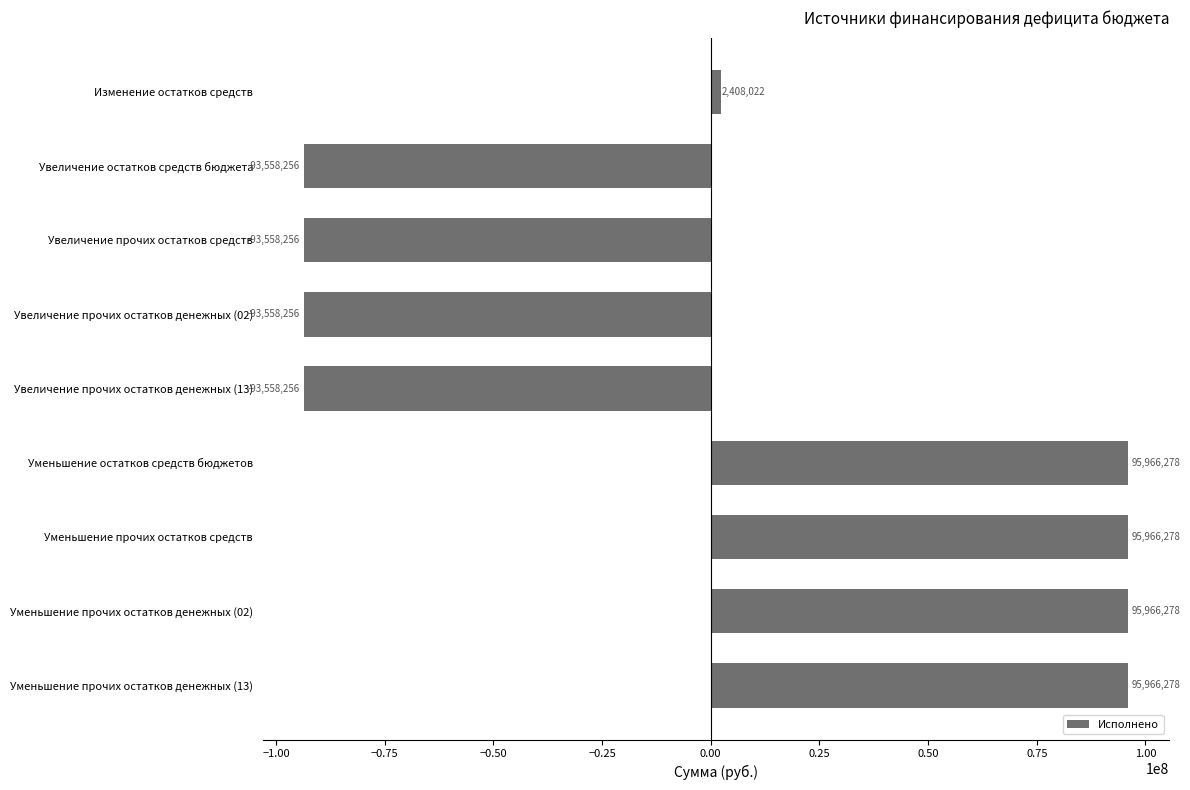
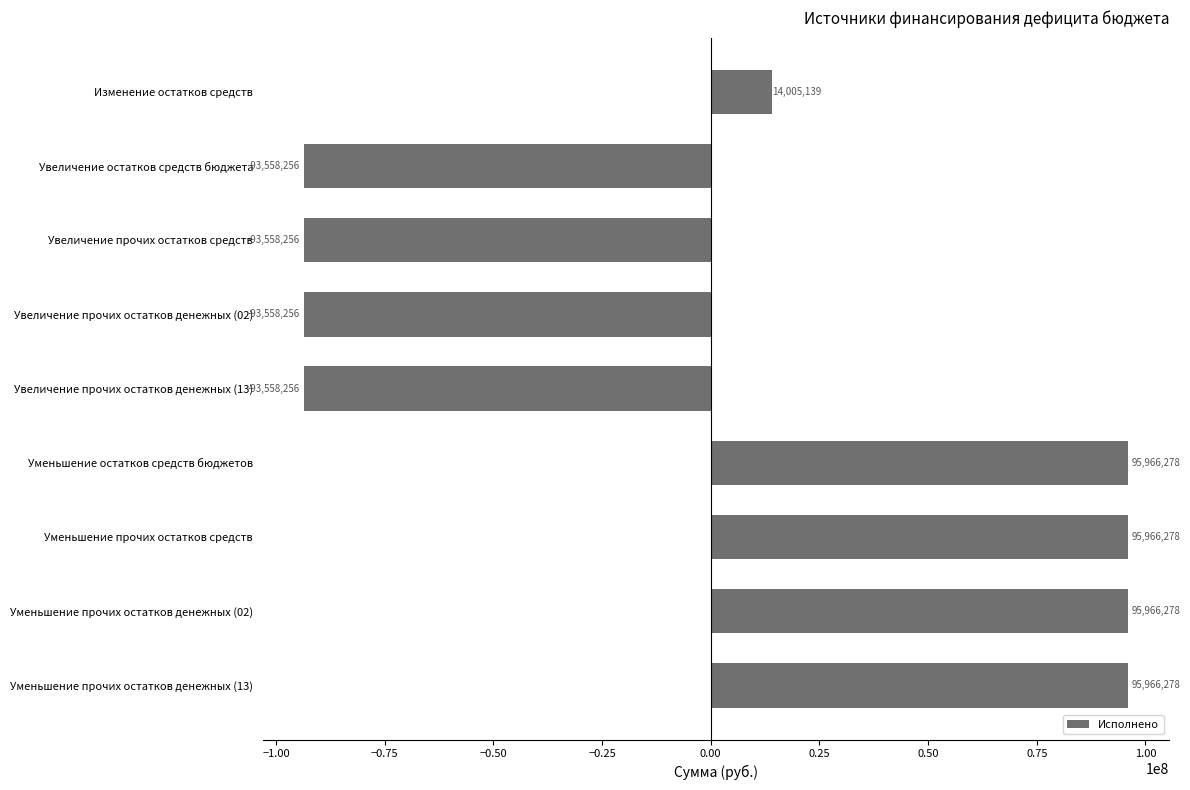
  {
-   "Изменение остатков средств": "2,408,022",
+   "Изменение остатков средств": "14,005,139",
    "Увеличение остатков средств бюджета": "-93,558,256",
    "Увеличение прочих остатков средств": "-93,558,256",
    "Увеличение прочих остатков денежных (02)": "-93,558,256",
    "Увеличение прочих остатков денежных (13)": "-93,558,256",
    "Уменьшение остатков средств бюджетов": "95,966,278",
    "Уменьшение прочих остатков средств": "95,966,278",
    "Уменьшение прочих остатков денежных (02)": "95,966,278",
    "Уменьшение прочих остатков денежных (13)": "95,966,278"
  }
